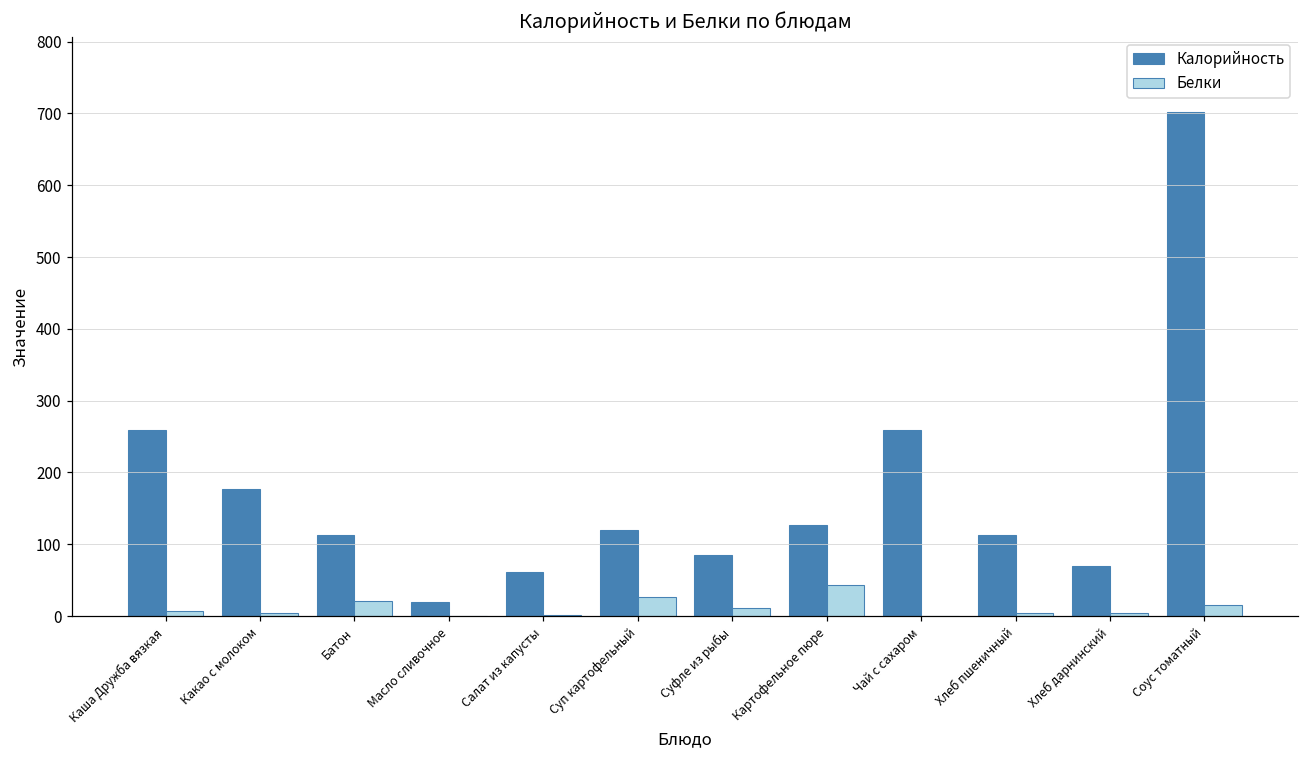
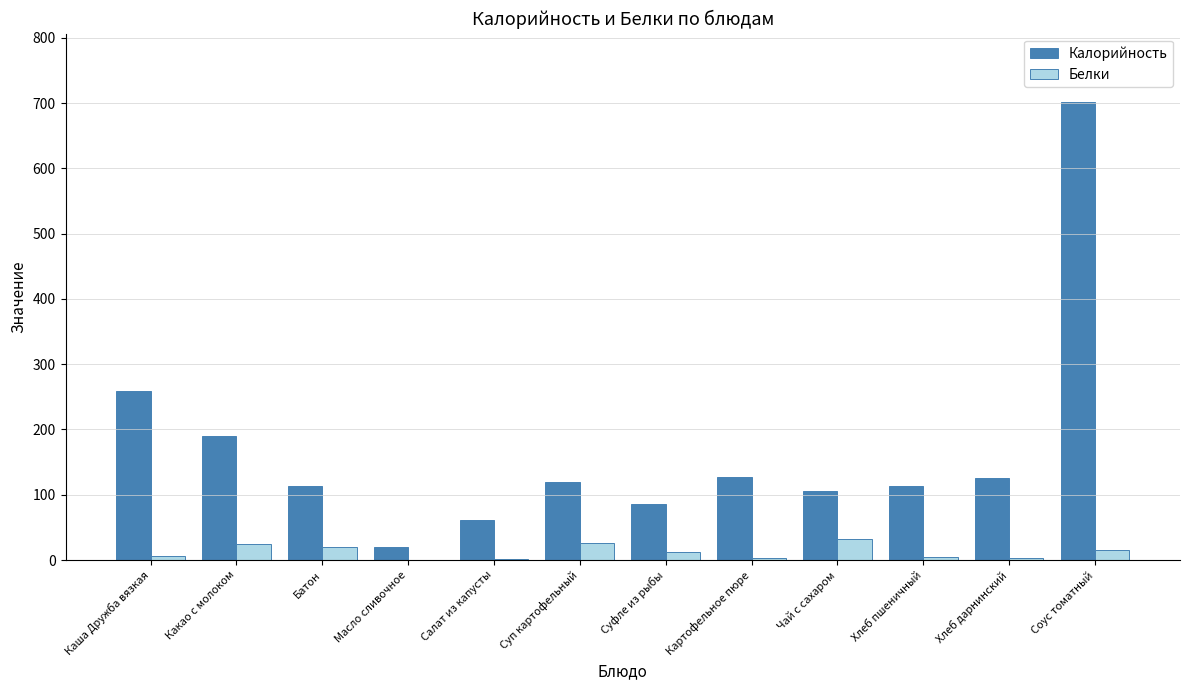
  {
    "Калорийность": {
      "Каша Дружба вязкая": 260,
-     "Какао с молоком": 180,
+     "Какао с молоком": 190,
      "Батон": 110,
      "Масло сливочное": 20,
      "Салат из капусты": 60,
      "Суп картофельный": 120,
      "Суфле из рыбы": 90,
      "Картофельное пюре": 130,
-     "Чай с сахаром": 260,
+     "Чай с сахаром": 110,
      "Хлеб пшеничный": 110,
-     "Хлеб дарнинский": 70,
+     "Хлеб дарнинский": 130,
      "Соус томатный": 700
    },
    "Белки": {
      "Каша Дружба вязкая": 10,
-     "Какао с молоком": 0,
+     "Какао с молоком": 20,
      "Батон": 20,
      "Суп картофельный": 30,
      "Суфле из рыбы": 10,
-     "Картофельное пюре": 40,
-     "Чай с сахаром": 0,
+     "Картофельное пюре": 0,
+     "Чай с сахаром": 30,
      "Хлеб пшеничный": 0,
      "Соус томатный": 10
    }
  }
